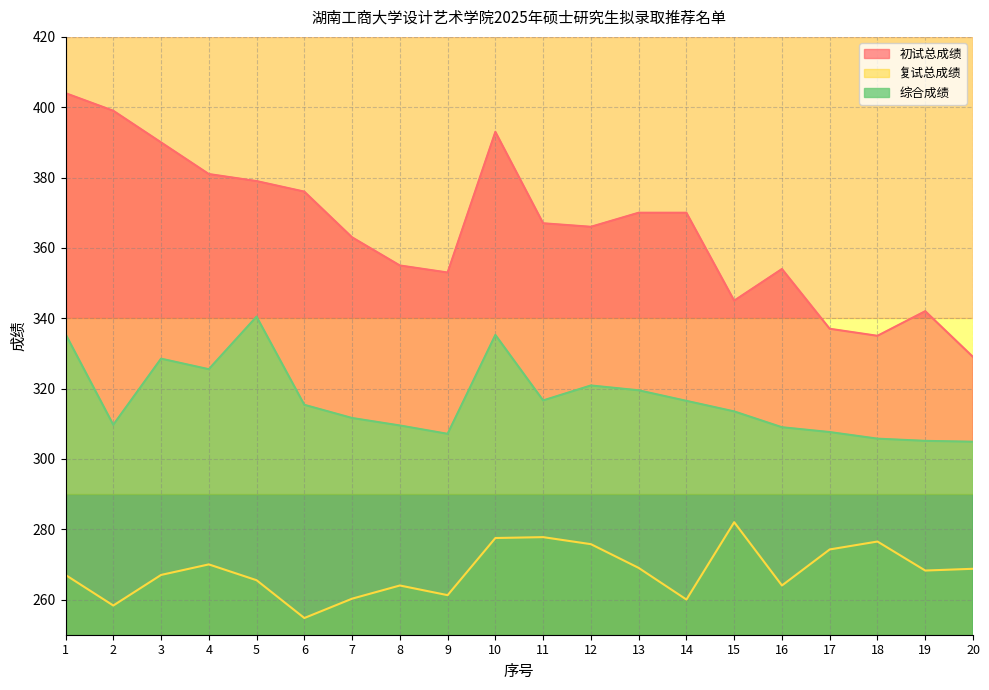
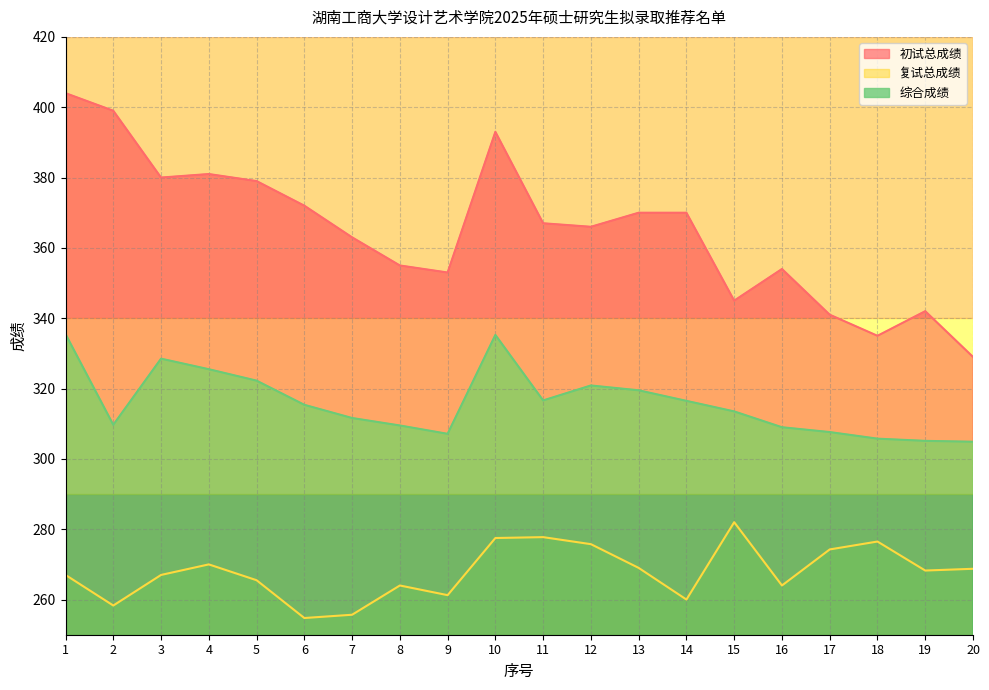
  {
    "初试总成绩": {
      "1": 404,
      "2": 399,
-     "3": 390,
+     "3": 380,
      "4": 381,
      "5": 379,
-     "6": 376,
+     "6": 372,
      "7": 363,
      "8": 355,
      "9": 353,
      "10": 393,
      "11": 367,
      "12": 366,
      "13": 370,
      "14": 370,
      "15": 345,
      "16": 354,
-     "17": 337,
+     "17": 341,
      "18": 335,
      "19": 342,
      "20": 329
    },
    "复试总成绩": {
      "1": 267,
      "2": 258,
      "3": 267,
      "4": 270,
      "5": 266,
      "6": 255,
-     "7": 260,
+     "7": 256,
      "8": 264,
      "9": 261,
      "10": 278,
      "11": 278,
      "12": 276,
      "13": 269,
      "14": 260,
      "15": 282,
      "16": 264,
      "17": 274,
      "18": 277,
      "19": 268,
      "20": 269
    },
    "综合成绩": {
      "1": 336,
      "2": 310,
      "3": 329,
      "4": 326,
-     "5": 340,
+     "5": 322,
      "6": 315,
      "7": 312,
      "8": 310,
      "9": 307,
      "10": 335,
      "11": 317,
      "12": 321,
      "13": 320,
      "14": 317,
      "15": 314,
      "16": 309,
      "17": 308,
      "18": 306,
      "19": 305,
      "20": 305
    }
  }
